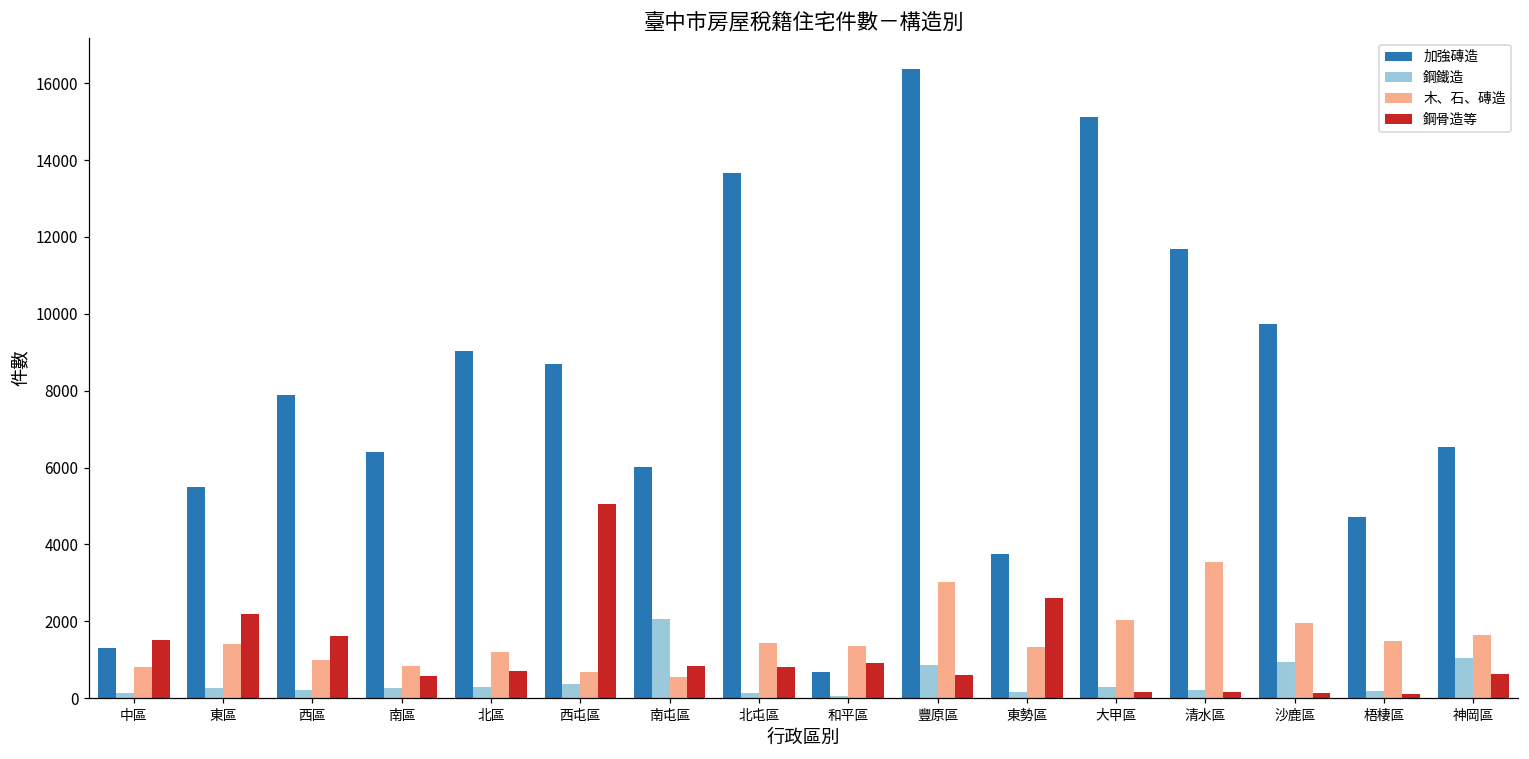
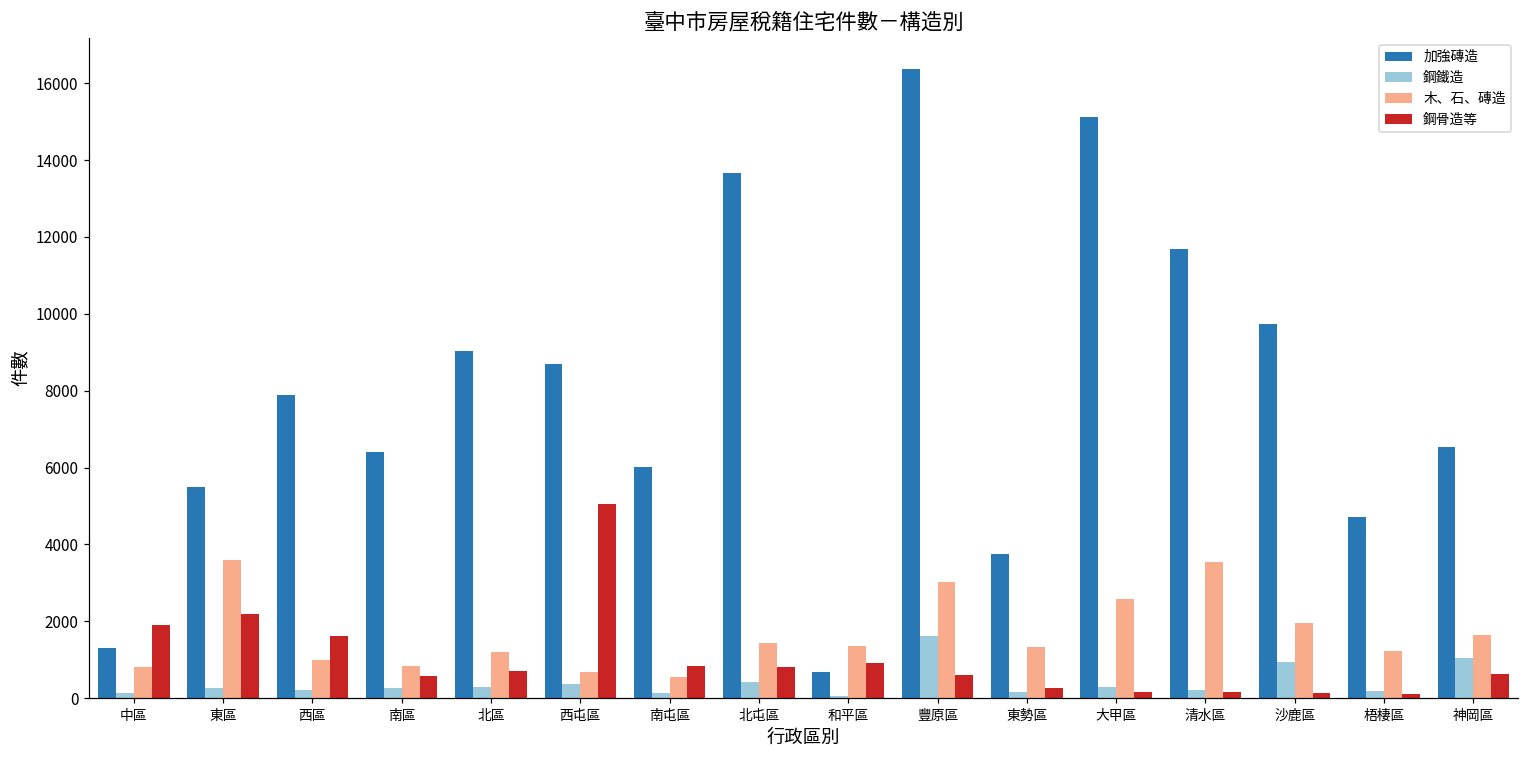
  {
    "加強磚造": {
      "中區": 1300,
      "東區": 5500,
      "西區": 7900,
      "南區": 6400,
      "北區": 9000,
      "西屯區": 8700,
      "南屯區": 6000,
      "北屯區": 13700,
      "和平區": 700,
      "豐原區": 16400,
      "東勢區": 3700,
      "大甲區": 15100,
      "清水區": 11700,
      "沙鹿區": 9700,
      "梧棲區": 4700,
      "神岡區": 6500
    },
    "鋼鐵造": {
      "中區": 100,
      "東區": 300,
      "西區": 200,
      "南區": 300,
      "北區": 300,
      "西屯區": 400,
-     "南屯區": 2100,
-     "北屯區": 100,
-     "豐原區": 900,
+     "南屯區": 100,
+     "北屯區": 400,
+     "豐原區": 1600,
      "東勢區": 200,
      "大甲區": 300,
      "清水區": 200,
      "沙鹿區": 900,
      "梧棲區": 200,
      "神岡區": 1100
    },
    "木、石、磚造": {
      "中區": 800,
-     "東區": 1400,
+     "東區": 3600,
      "西區": 1000,
      "南區": 800,
      "北區": 1200,
      "西屯區": 700,
      "南屯區": 600,
      "北屯區": 1400,
      "和平區": 1400,
      "豐原區": 3000,
      "東勢區": 1300,
-     "大甲區": 2000,
+     "大甲區": 2600,
      "清水區": 3500,
      "沙鹿區": 1900,
-     "梧棲區": 1500,
+     "梧棲區": 1200,
      "神岡區": 1600
    },
    "鋼骨造等": {
-     "中區": 1500,
+     "中區": 1900,
      "東區": 2200,
      "西區": 1600,
      "南區": 600,
      "北區": 700,
      "西屯區": 5100,
      "南屯區": 800,
      "北屯區": 800,
      "和平區": 900,
      "豐原區": 600,
-     "東勢區": 2600,
+     "東勢區": 300,
      "大甲區": 100,
      "清水區": 100,
      "沙鹿區": 100,
      "梧棲區": 100,
      "神岡區": 600
    }
  }
